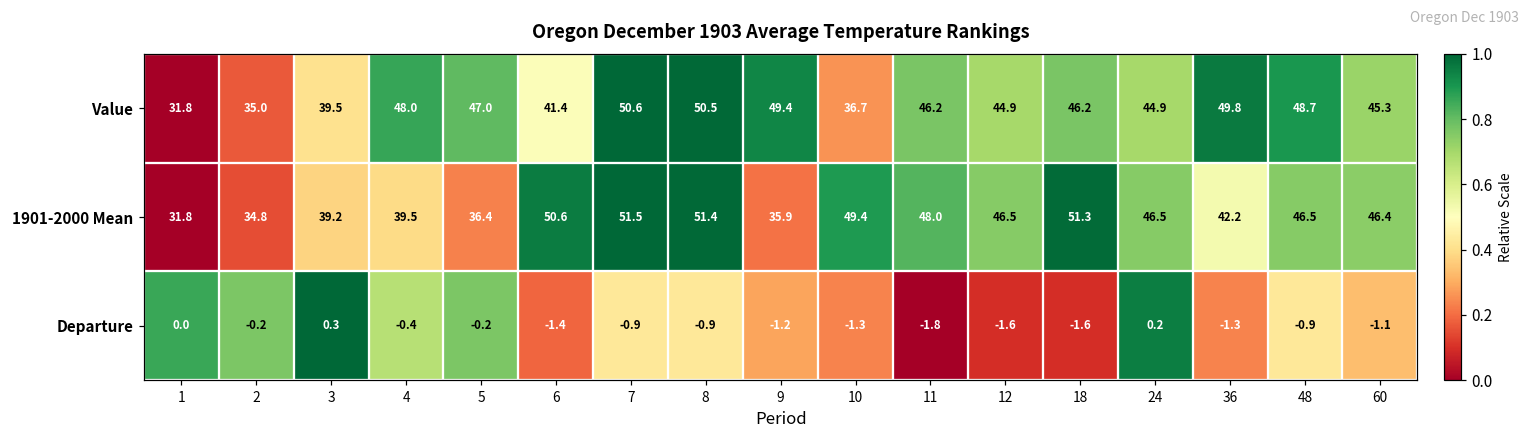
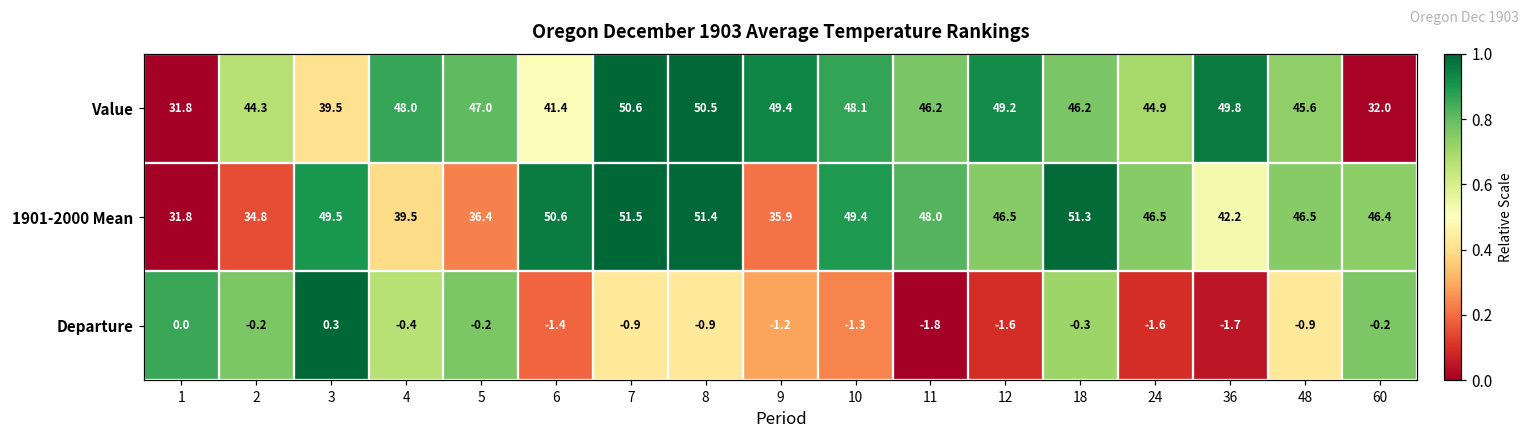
  {
    "Value": {
      "1": 31.8,
-     "2": 35.0,
+     "2": 44.3,
      "3": 39.5,
      "4": 48.0,
      "5": 47.0,
      "6": 41.4,
      "7": 50.6,
      "8": 50.5,
      "9": 49.4,
-     "10": 36.7,
+     "10": 48.1,
      "11": 46.2,
-     "12": 44.9,
+     "12": 49.2,
      "18": 46.2,
      "24": 44.9,
      "36": 49.8,
-     "48": 48.7,
-     "60": 45.3
+     "48": 45.6,
+     "60": 32.0
    },
    "1901-2000 Mean": {
      "1": 31.8,
      "2": 34.8,
-     "3": 39.2,
+     "3": 49.5,
      "4": 39.5,
      "5": 36.4,
      "6": 50.6,
      "7": 51.5,
      "8": 51.4,
      "9": 35.9,
      "10": 49.4,
      "11": 48.0,
      "12": 46.5,
      "18": 51.3,
      "24": 46.5,
      "36": 42.2,
      "48": 46.5,
      "60": 46.4
    },
    "Departure": {
      "1": 0.0,
      "2": -0.2,
      "3": 0.3,
      "4": -0.4,
      "5": -0.2,
      "6": -1.4,
      "7": -0.9,
      "8": -0.9,
      "9": -1.2,
      "10": -1.3,
      "11": -1.8,
      "12": -1.6,
-     "18": -1.6,
-     "24": 0.2,
-     "36": -1.3,
+     "18": -0.3,
+     "24": -1.6,
+     "36": -1.7,
      "48": -0.9,
-     "60": -1.1
+     "60": -0.2
    }
  }
